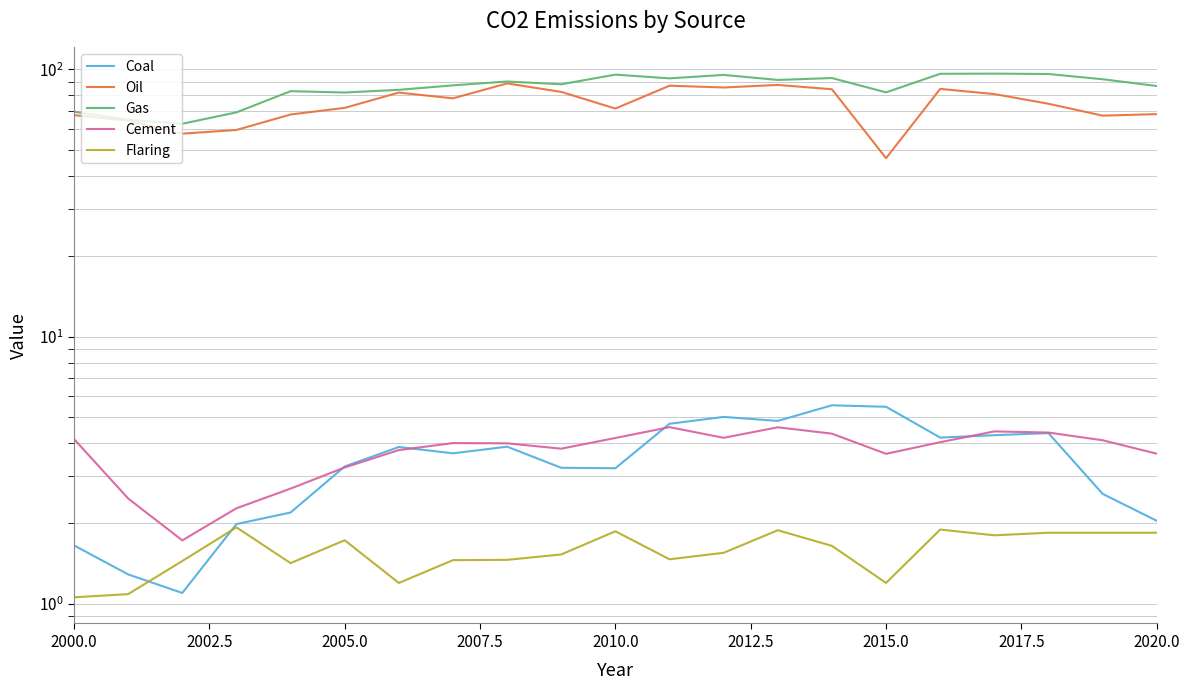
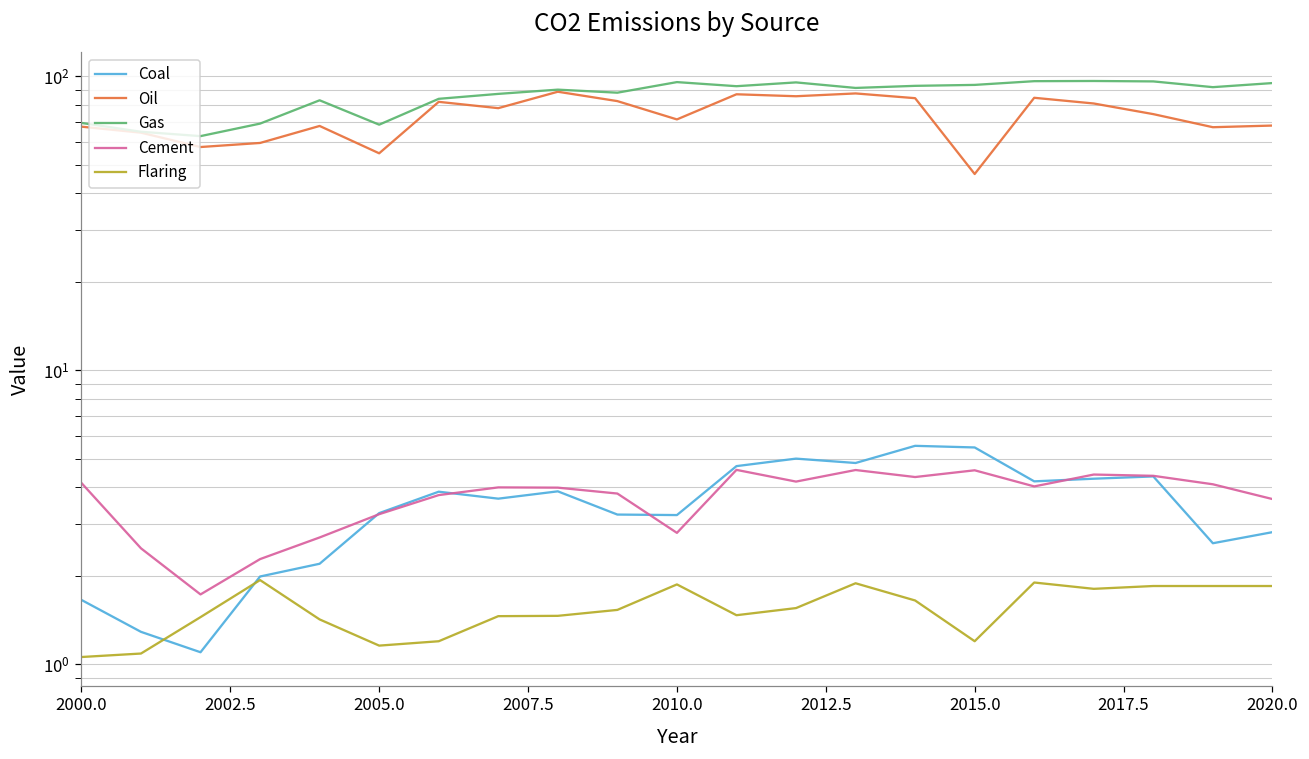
  {
    "Coal": {
      "2000.0": 1.7,
      "2010.0": 3.2,
      "2015.0": 5.5,
-     "2020.0": 2.0
+     "2020.0": 2.8
    },
    "Oil": {
      "2000.0": 67,
-     "2005.0": 72,
+     "2005.0": 55,
      "2010.0": 71,
      "2015.0": 47,
      "2020.0": 68
    },
    "Gas": {
      "2000.0": 69,
-     "2005.0": 82,
+     "2005.0": 68,
      "2010.0": 96,
-     "2015.0": 82,
-     "2020.0": 87
+     "2015.0": 94,
+     "2020.0": 95
    },
    "Cement": {
      "2000.0": 4.1,
-     "2010.0": 4.2,
-     "2015.0": 3.6,
+     "2010.0": 2.8,
+     "2015.0": 4.6,
      "2020.0": 3.6
    },
    "Flaring": {
      "2000.0": 1.06,
-     "2005.0": 1.7,
+     "2005.0": 1.16,
      "2010.0": 1.9,
      "2015.0": 1.2,
      "2020.0": 1.8
    }
  }
